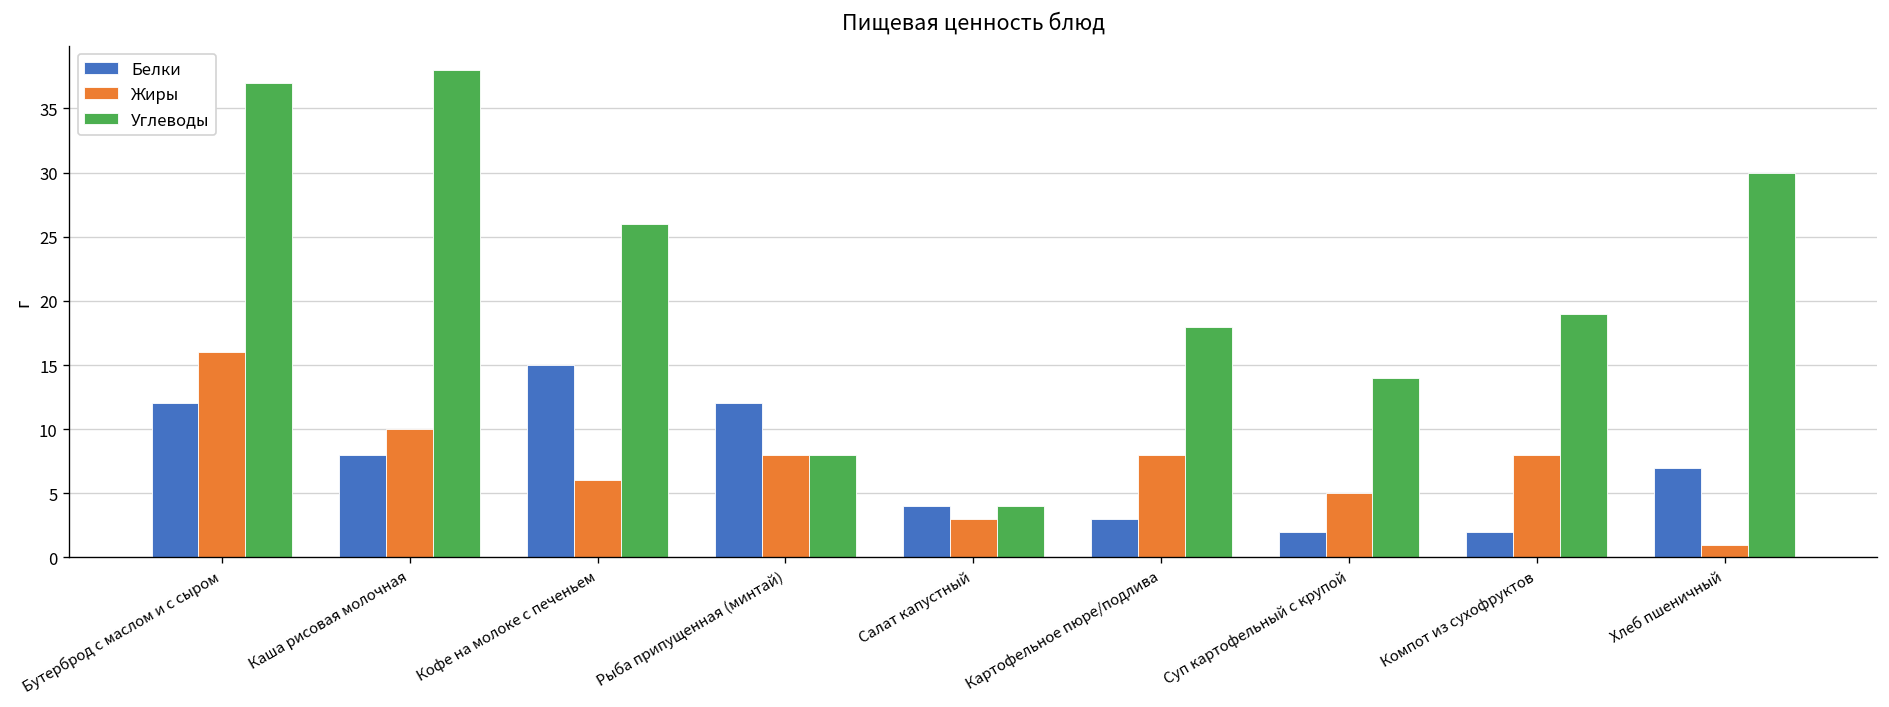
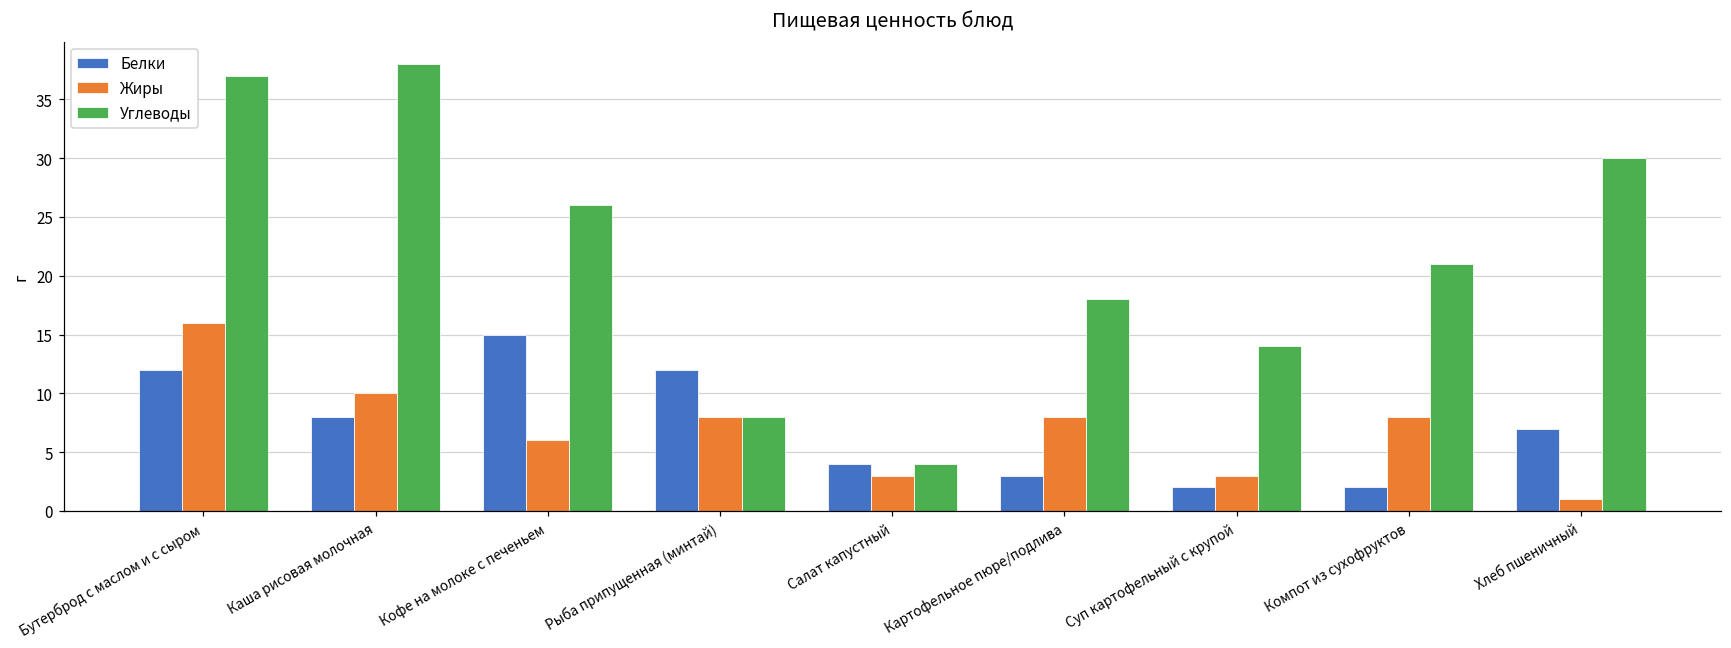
  {
    "Белки": {
      "Бутерброд с маслом и с сыром": 12,
      "Каша рисовая молочная": 8,
      "Кофе на молоке с печеньем": 15,
      "Рыба припущенная (минтай)": 12,
      "Салат капустный": 4,
      "Картофельное пюре/подлива": 3,
      "Суп картофельный с крупой": 2,
      "Компот из сухофруктов": 2,
      "Хлеб пшеничный": 7
    },
    "Жиры": {
      "Бутерброд с маслом и с сыром": 16,
      "Каша рисовая молочная": 10,
      "Кофе на молоке с печеньем": 6,
      "Рыба припущенная (минтай)": 8,
      "Салат капустный": 3,
      "Картофельное пюре/подлива": 8,
-     "Суп картофельный с крупой": 5,
+     "Суп картофельный с крупой": 3,
      "Компот из сухофруктов": 8,
      "Хлеб пшеничный": 1
    },
    "Углеводы": {
      "Бутерброд с маслом и с сыром": 37,
      "Каша рисовая молочная": 38,
      "Кофе на молоке с печеньем": 26,
      "Рыба припущенная (минтай)": 8,
      "Салат капустный": 4,
      "Картофельное пюре/подлива": 18,
      "Суп картофельный с крупой": 14,
-     "Компот из сухофруктов": 19,
+     "Компот из сухофруктов": 21,
      "Хлеб пшеничный": 30
    }
  }
